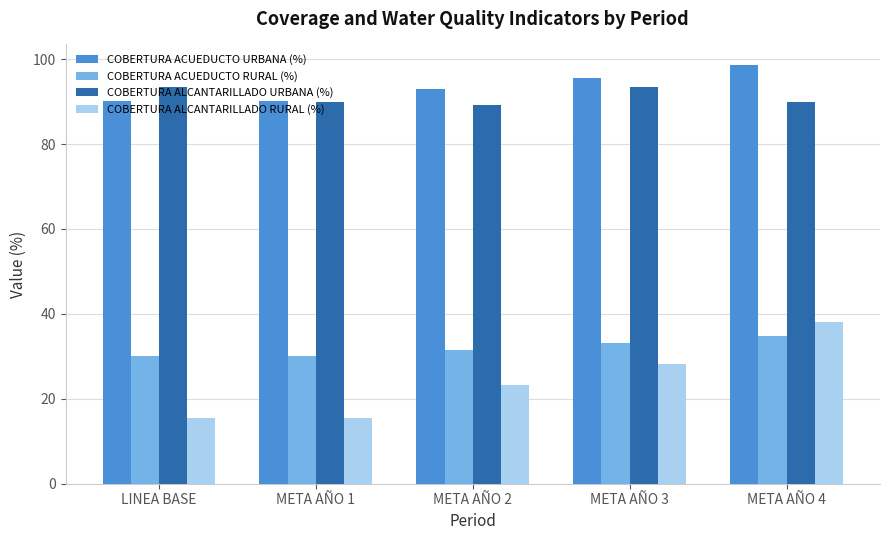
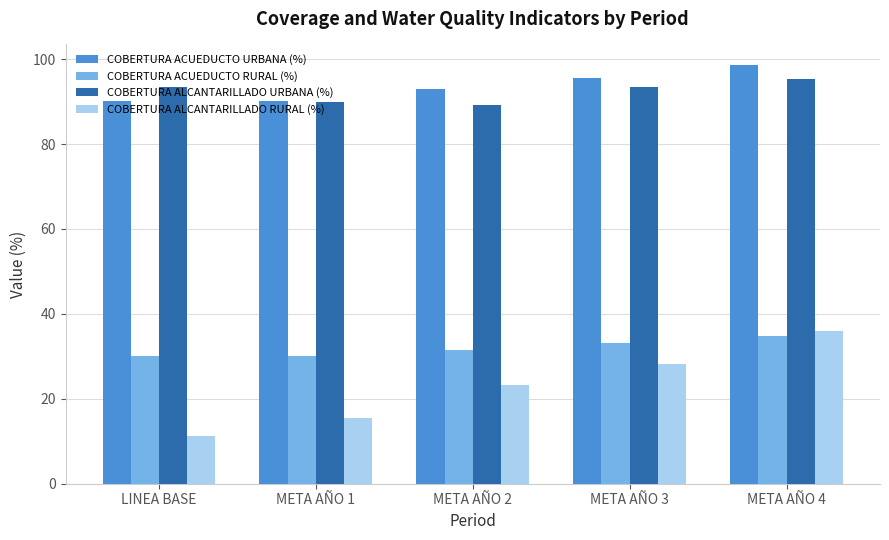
  {
    "COBERTURA ALCANTARILLADO URBANA (%)": {
      "LINEA BASE": 93,
      "META AÑO 1": 90,
      "META AÑO 2": 89,
      "META AÑO 3": 94,
-     "META AÑO 4": 90
+     "META AÑO 4": 95
    },
    "COBERTURA ALCANTARILLADO RURAL (%)": {
-     "LINEA BASE": 16,
+     "LINEA BASE": 11,
      "META AÑO 1": 16,
      "META AÑO 2": 23,
      "META AÑO 3": 28,
-     "META AÑO 4": 38
+     "META AÑO 4": 36
    }
  }
